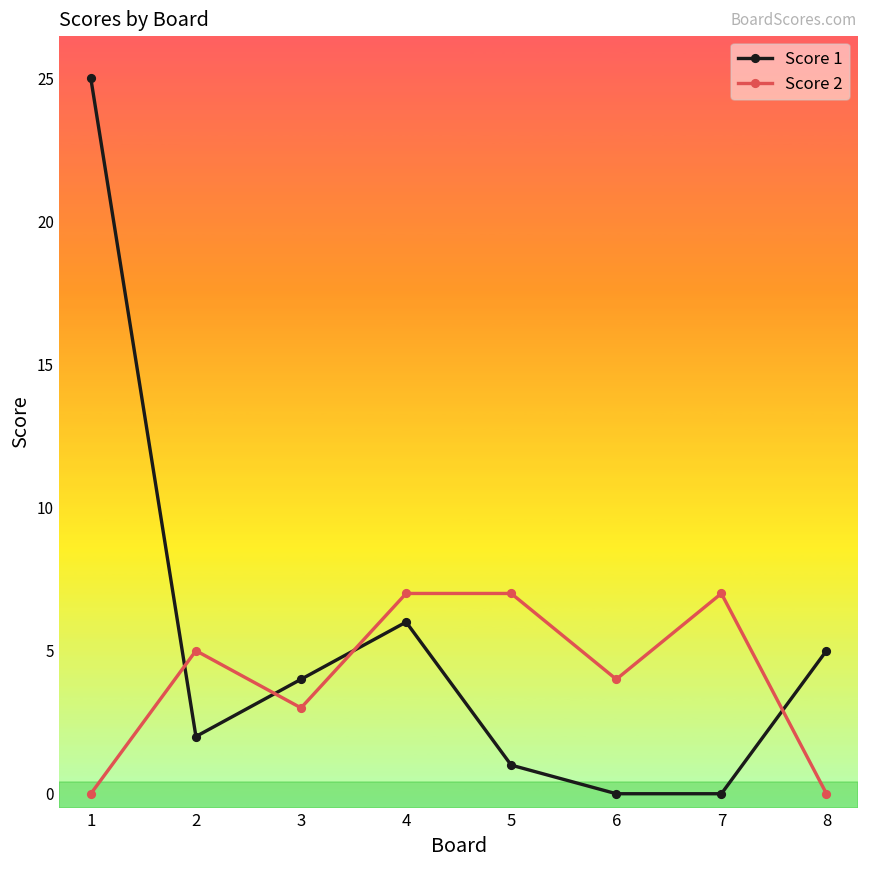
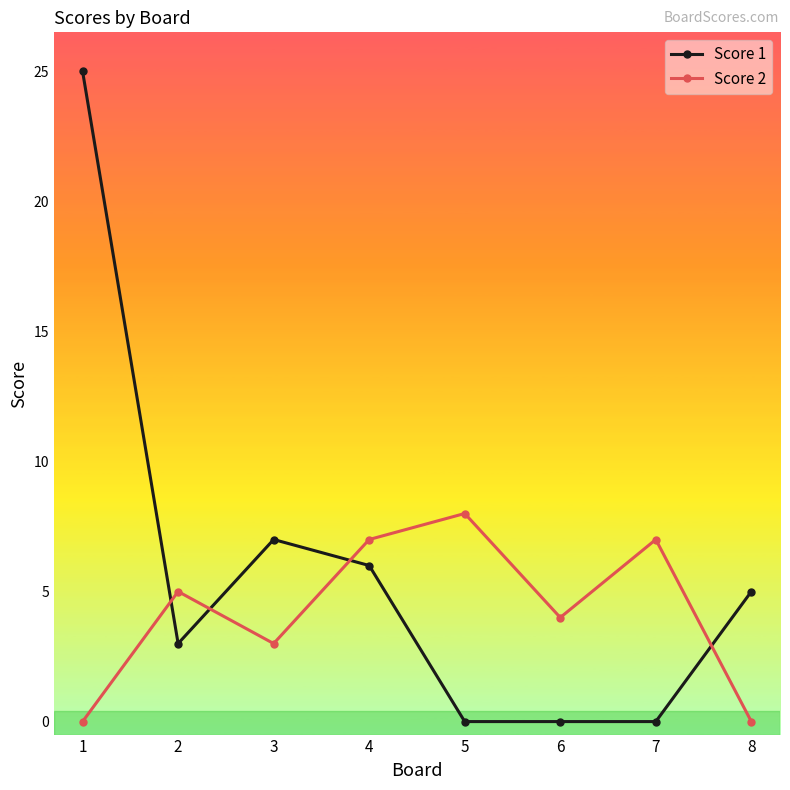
  {
    "Score 1": {
      "1": 25,
-     "2": 2,
-     "3": 4,
+     "2": 3,
+     "3": 7,
      "4": 6,
-     "5": 1,
+     "5": 0,
      "6": 0,
      "7": 0,
      "8": 5
    },
    "Score 2": {
      "1": 0,
      "2": 5,
      "3": 3,
      "4": 7,
-     "5": 7,
+     "5": 8,
      "6": 4,
      "7": 7,
      "8": 0
    }
  }
